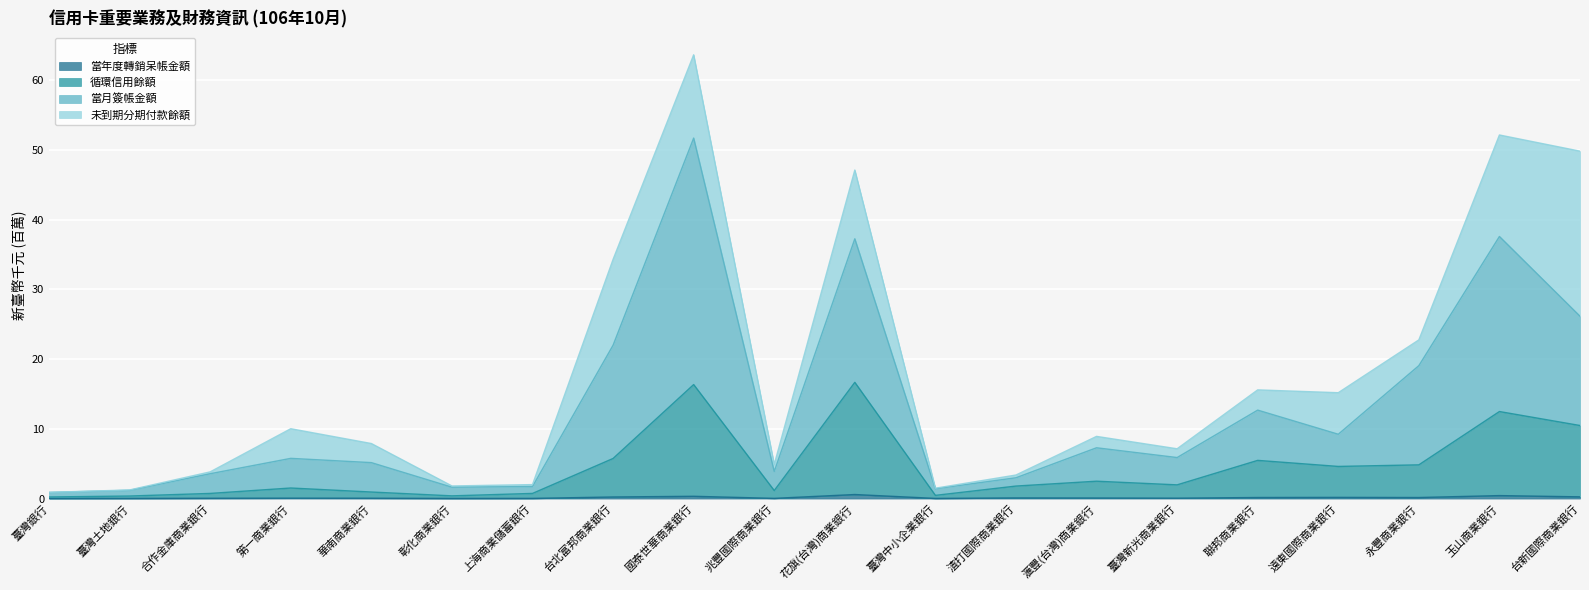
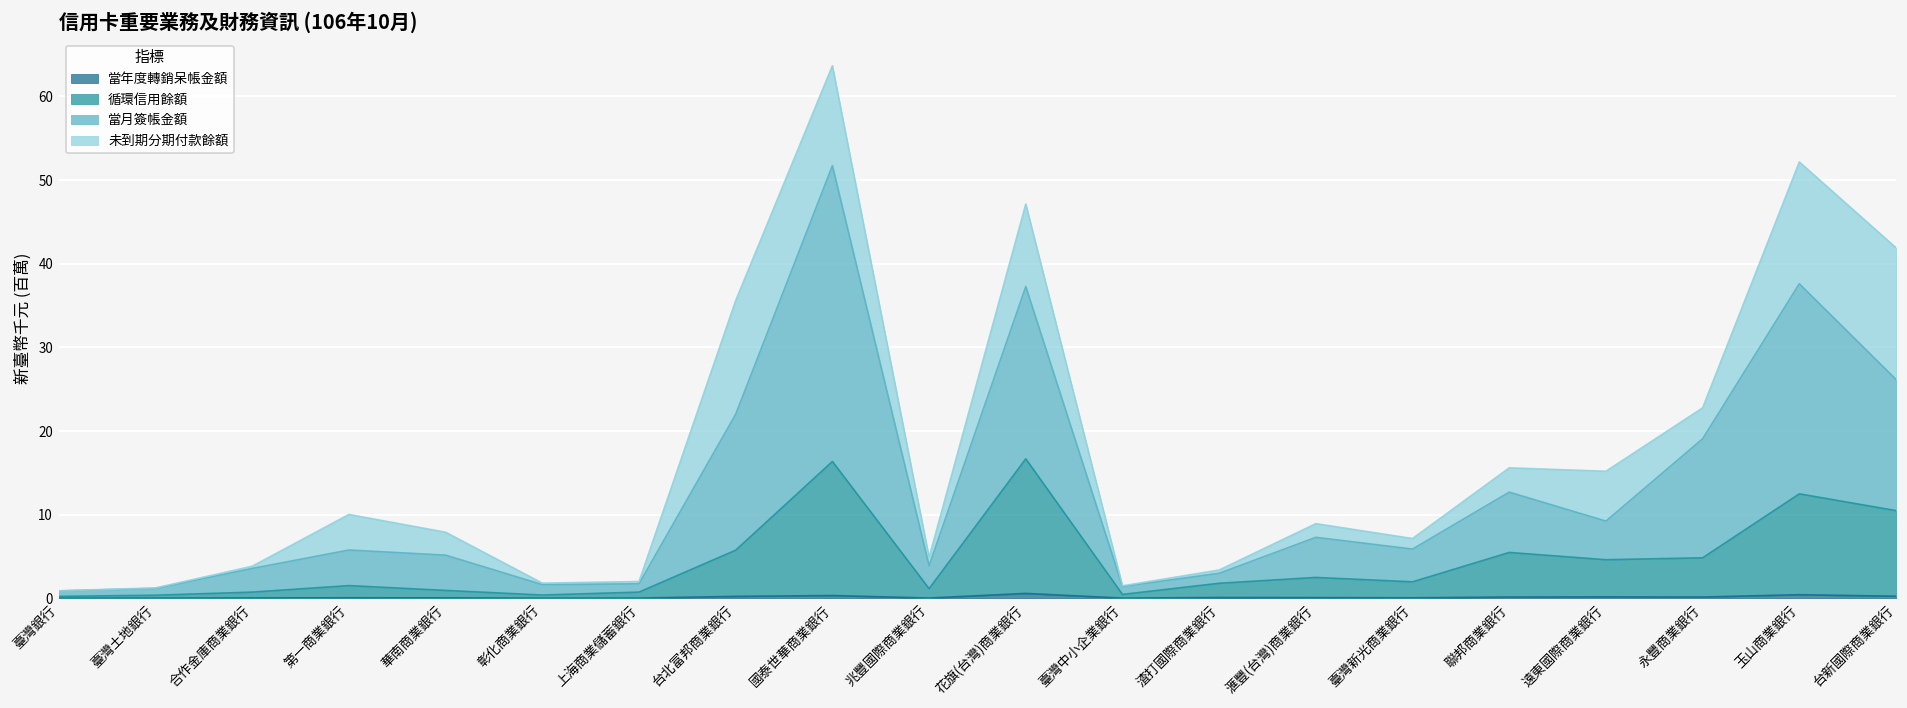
  {
    "當月簽帳金額": {
      "第一商業銀行": 4,
      "華南商業銀行": 4,
      "台北富邦商業銀行": 16,
      "國泰世華商業銀行": 35,
      "兆豐國際商業銀行": 3,
      "花旗(台灣)商業銀行": 21,
      "渣打國際商業銀行": 1,
      "滙豐(台灣)商業銀行": 5,
      "臺灣新光商業銀行": 4,
      "聯邦商業銀行": 7,
      "遠東國際商業銀行": 5,
      "永豐商業銀行": 14,
      "玉山商業銀行": 25,
      "台新國際商業銀行": 16
    },
    "未到期分期付款餘額": {
      "第一商業銀行": 4,
      "華南商業銀行": 3,
-     "台北富邦商業銀行": 12,
+     "台北富邦商業銀行": 14,
      "國泰世華商業銀行": 12,
      "兆豐國際商業銀行": 1,
      "花旗(台灣)商業銀行": 10,
      "渣打國際商業銀行": 0,
      "滙豐(台灣)商業銀行": 2,
      "臺灣新光商業銀行": 1,
      "聯邦商業銀行": 3,
      "遠東國際商業銀行": 6,
      "永豐商業銀行": 4,
      "玉山商業銀行": 15,
-     "台新國際商業銀行": 24
+     "台新國際商業銀行": 16
    }
  }
